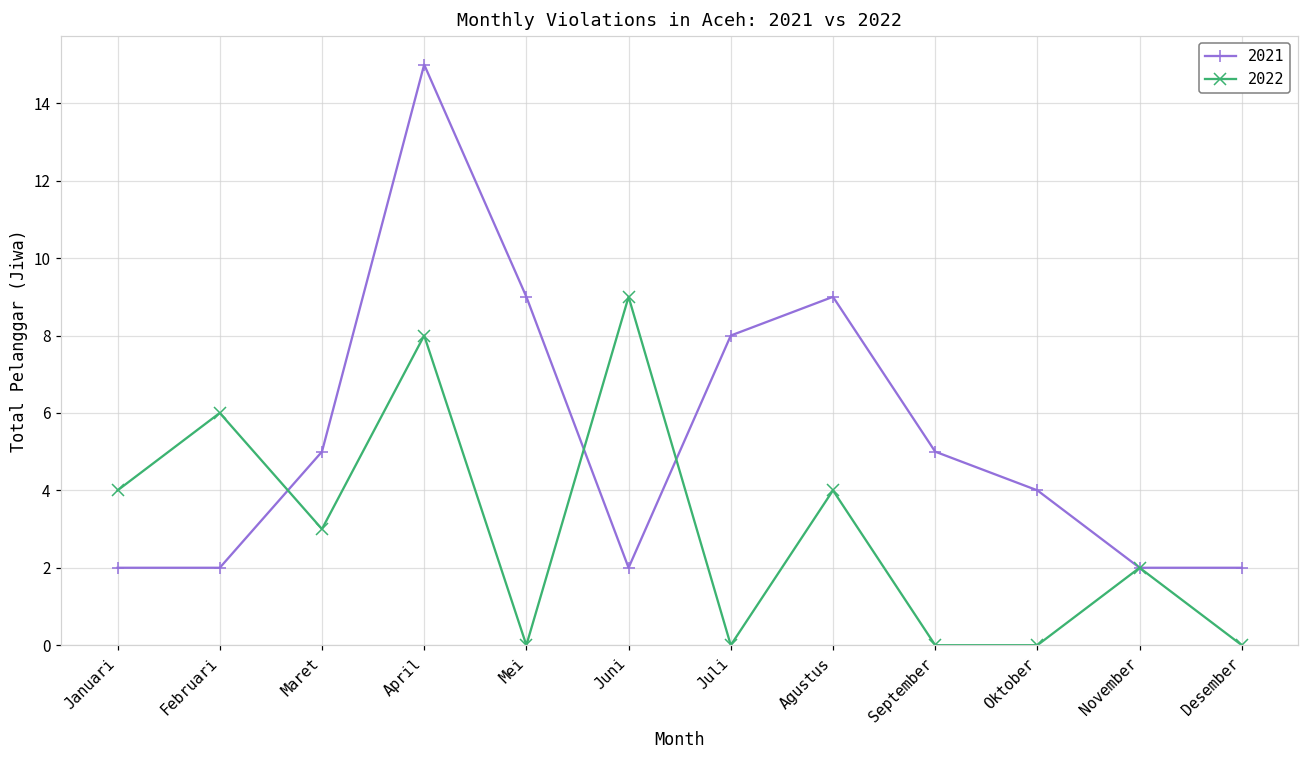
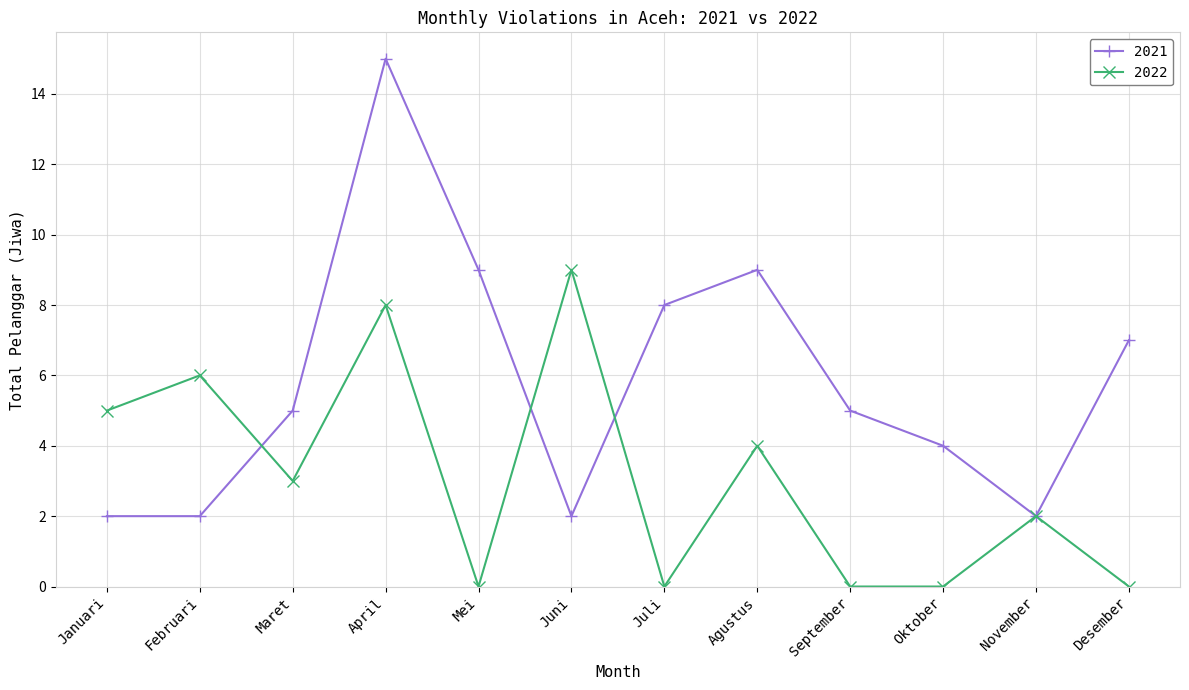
  {
    "2021": {
      "Januari": 2,
      "Februari": 2,
      "Maret": 5,
      "April": 15,
      "Mei": 9,
      "Juni": 2,
      "Juli": 8,
      "Agustus": 9,
      "September": 5,
      "Oktober": 4,
-     "Desember": 2
+     "Desember": 7
    },
    "2022": {
-     "Januari": 4,
+     "Januari": 5,
      "Februari": 6,
      "Maret": 3,
      "April": 8,
      "Mei": 0,
      "Juni": 9,
      "Juli": 0,
      "Agustus": 4,
      "September": 0,
      "Oktober": 0,
      "Desember": 0
    }
  }
